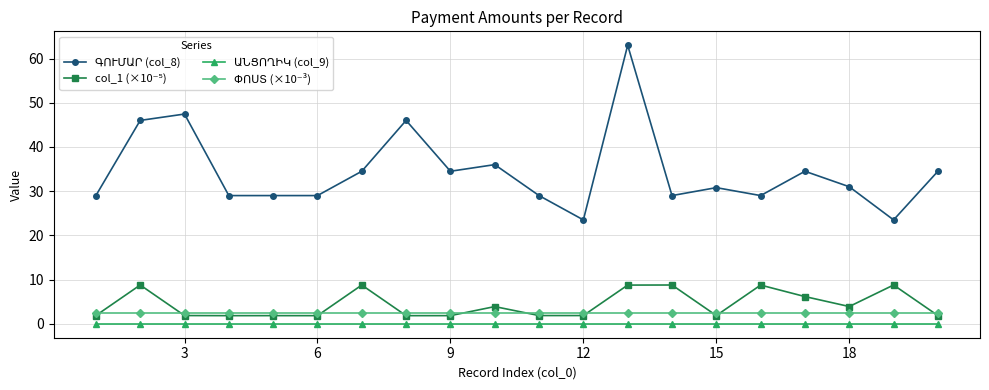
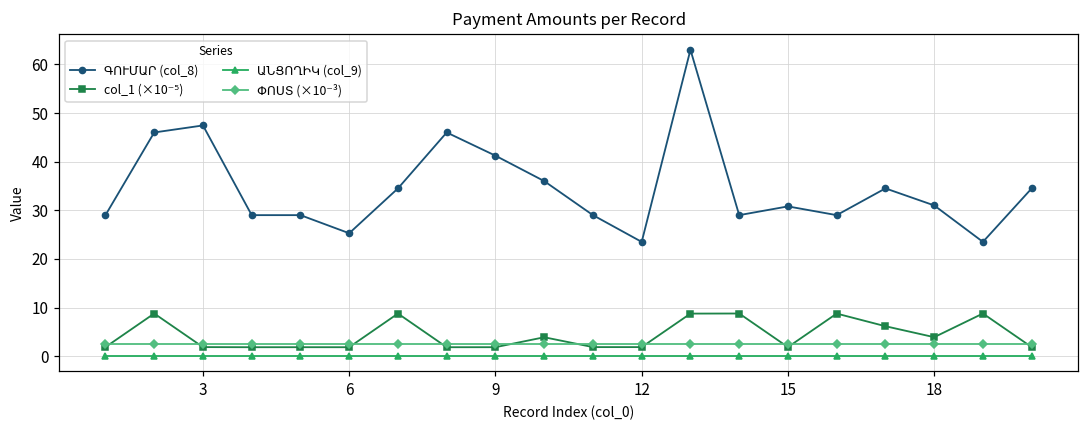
  {
    "ԳՈՒՄԱՐ (col_8)": {
      "3": 47,
-     "6": 29,
-     "9": 35,
+     "6": 25,
+     "9": 41,
      "12": 24,
      "15": 31,
      "18": 31
    }
  }
